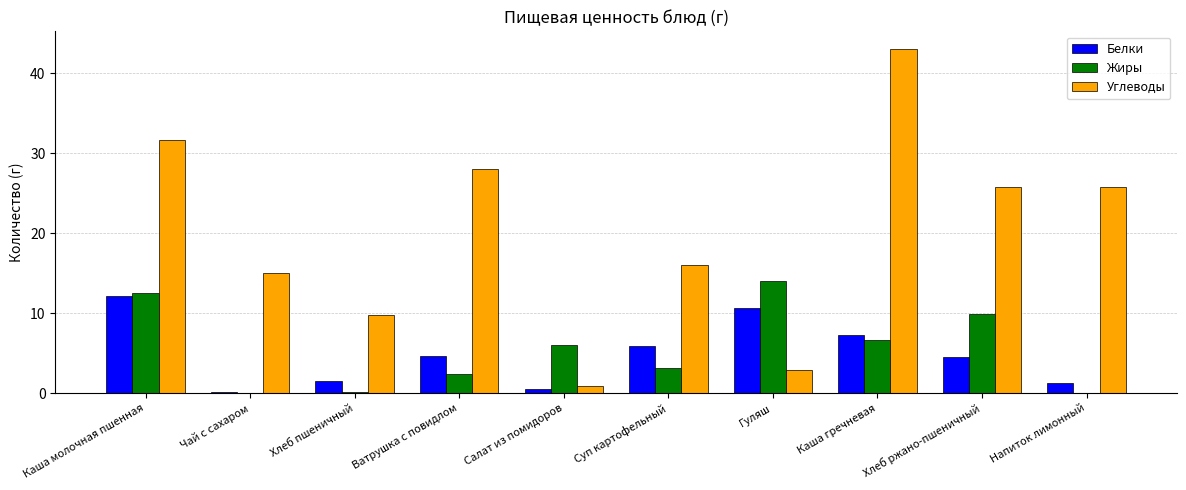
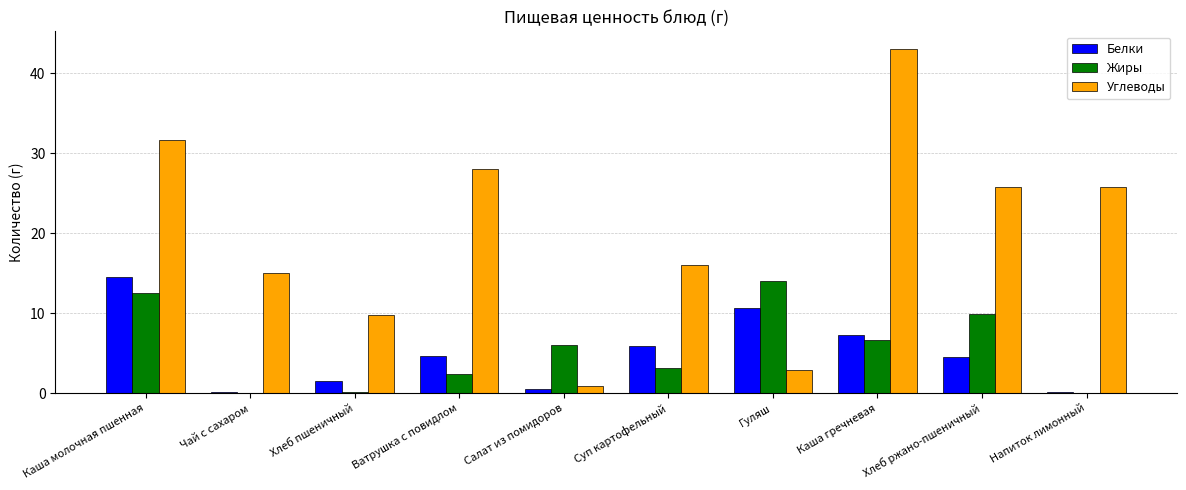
  {
    "Белки": {
-     "Каша молочная пшенная": 12,
+     "Каша молочная пшенная": 15,
      "Хлеб пшеничный": 2,
      "Ватрушка с повидлом": 5,
      "Салат из помидоров": 1,
      "Суп картофельный": 6,
      "Гуляш": 11,
      "Каша гречневая": 7,
      "Хлеб ржано-пшеничный": 5,
-     "Напиток лимонный": 1
+     "Напиток лимонный": 0
    },
    "Жиры": {
      "Каша молочная пшенная": 13,
      "Ватрушка с повидлом": 2,
      "Салат из помидоров": 6,
      "Суп картофельный": 3,
      "Гуляш": 14,
      "Каша гречневая": 7,
      "Хлеб ржано-пшеничный": 10
    },
    "Углеводы": {
      "Каша молочная пшенная": 32,
      "Чай с сахаром": 15,
      "Хлеб пшеничный": 10,
      "Ватрушка с повидлом": 28,
      "Салат из помидоров": 1,
      "Суп картофельный": 16,
      "Гуляш": 3,
      "Каша гречневая": 43,
      "Хлеб ржано-пшеничный": 26,
      "Напиток лимонный": 26
    }
  }
